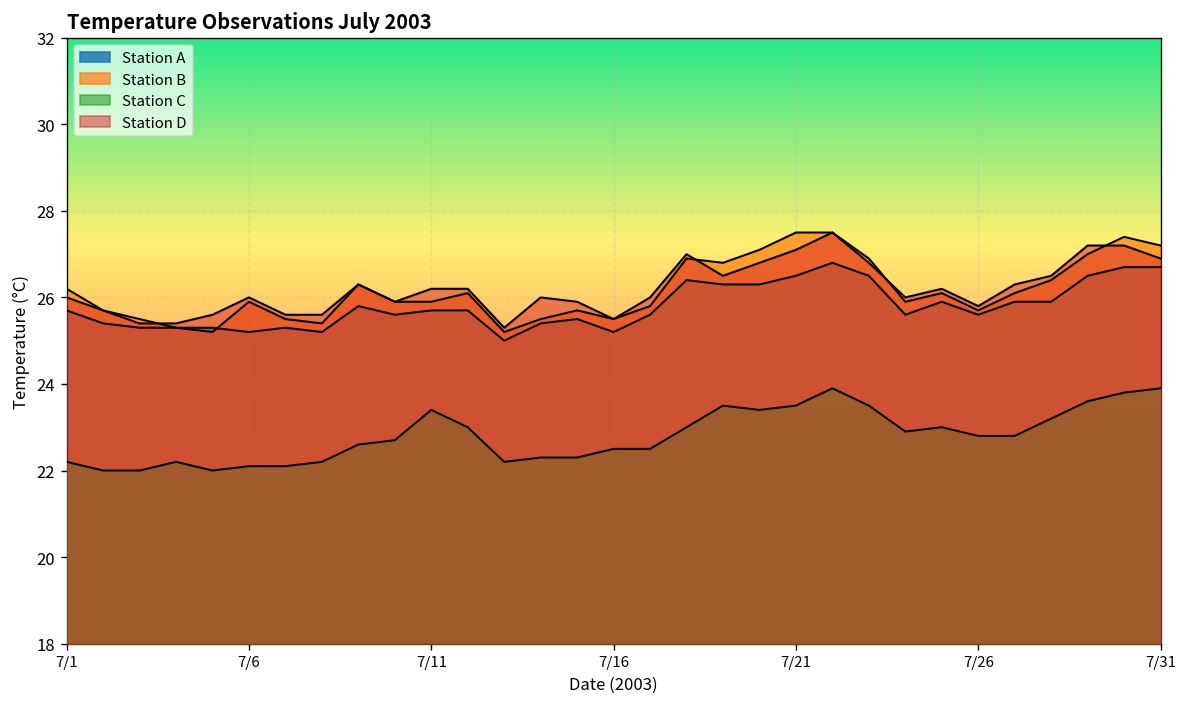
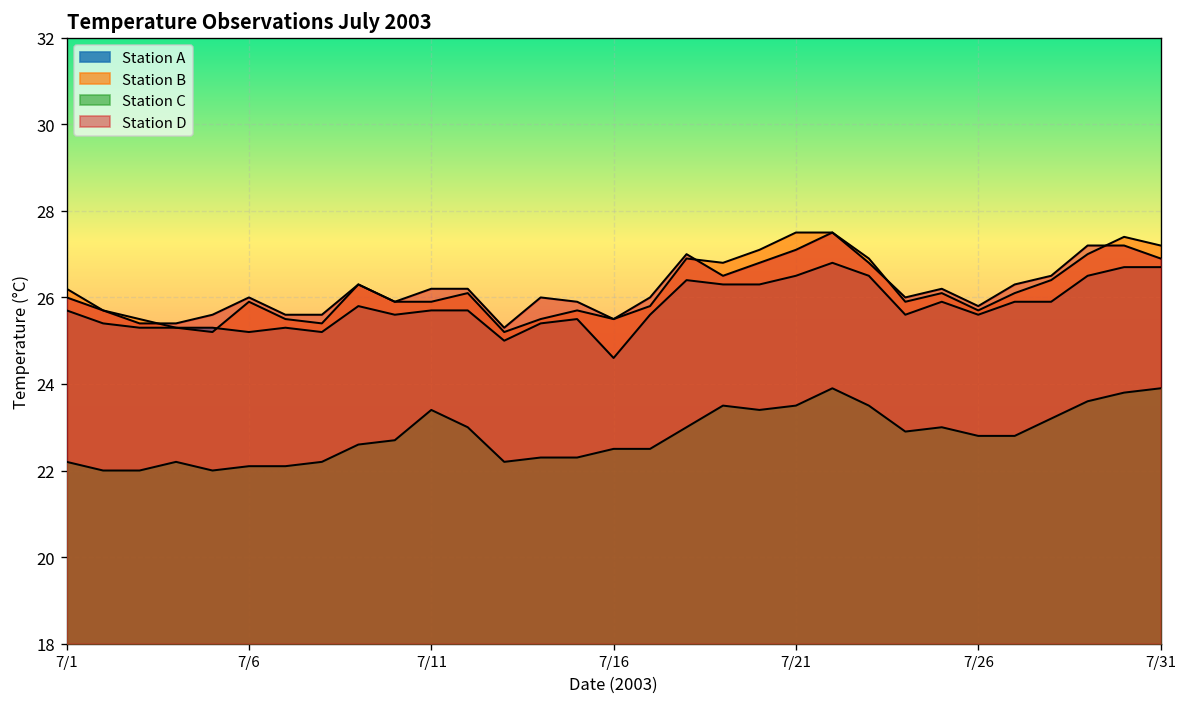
  {
    "Station A": {
      "7/1": 25.7,
      "7/6": 25.2,
      "7/11": 25.7,
-     "7/16": 25.2,
+     "7/16": 24.6,
      "7/21": 26.5,
      "7/26": 25.6,
      "7/31": 26.7
    },
    "Station B": {
      "7/1": 26.2,
      "7/6": 25.9,
      "7/11": 25.9,
      "7/21": 27.5,
      "7/26": 25.7,
      "7/31": 27.2
    },
    "Station C": {
      "7/1": 22.2,
      "7/6": 22.1,
      "7/11": 23.4,
      "7/16": 22.5,
      "7/21": 23.5,
      "7/26": 22.8,
      "7/31": 23.9
    },
    "Station D": {
      "7/1": 26.0,
      "7/6": 26.0,
      "7/11": 26.2,
      "7/21": 27.1,
      "7/26": 25.8,
      "7/31": 26.9
    }
  }
